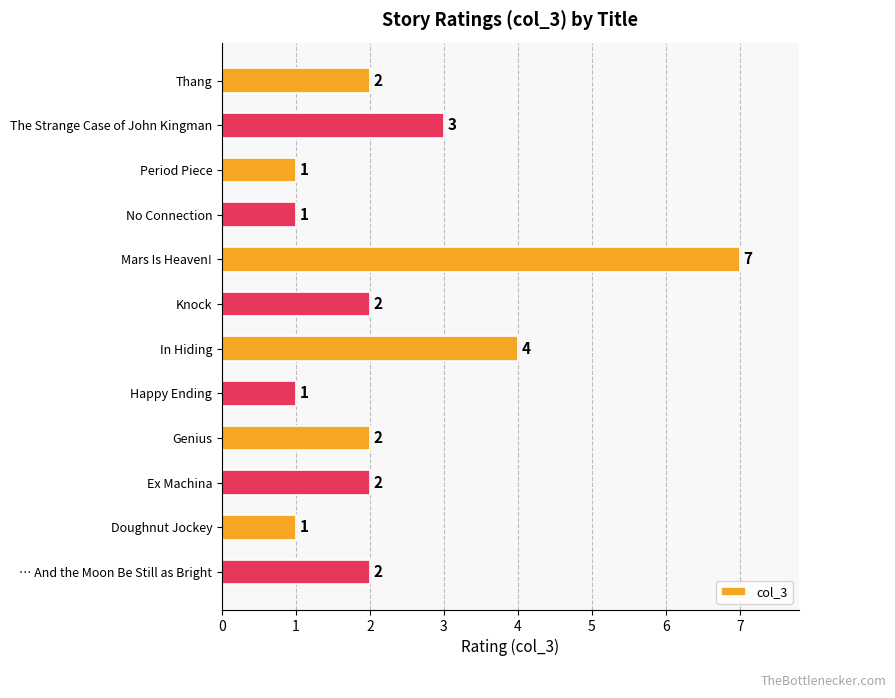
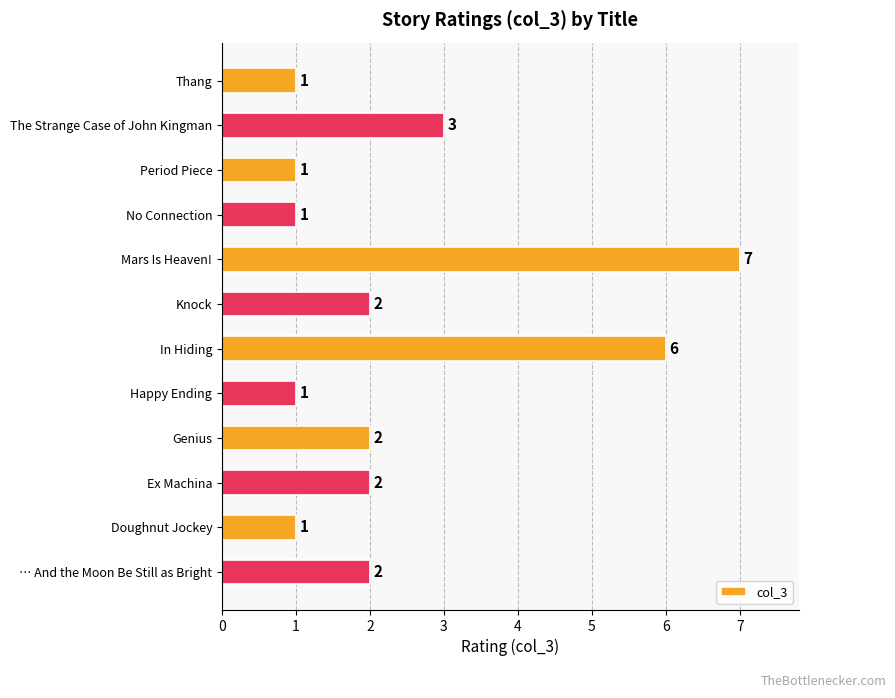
  {
-   "Thang": 2,
+   "Thang": 1,
    "The Strange Case of John Kingman": 3,
    "Period Piece": 1,
    "No Connection": 1,
    "Mars Is Heaven!": 7,
    "Knock": 2,
-   "In Hiding": 4,
+   "In Hiding": 6,
    "Happy Ending": 1,
    "Genius": 2,
    "Ex Machina": 2,
    "Doughnut Jockey": 1,
    "… And the Moon Be Still as Bright": 2
  }
